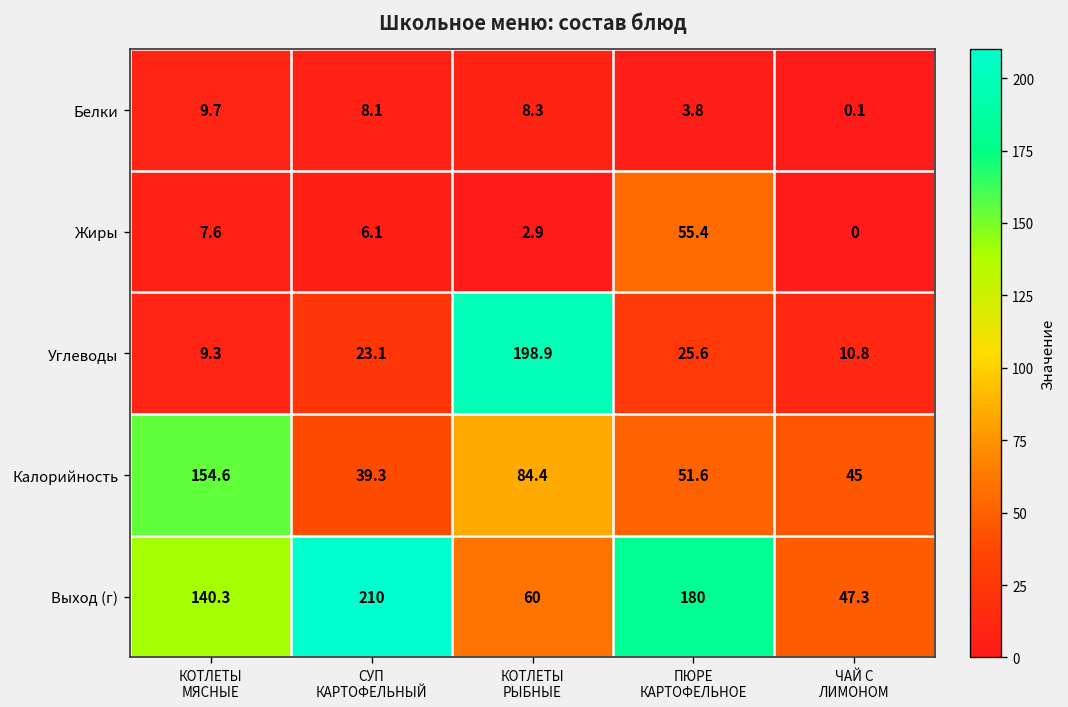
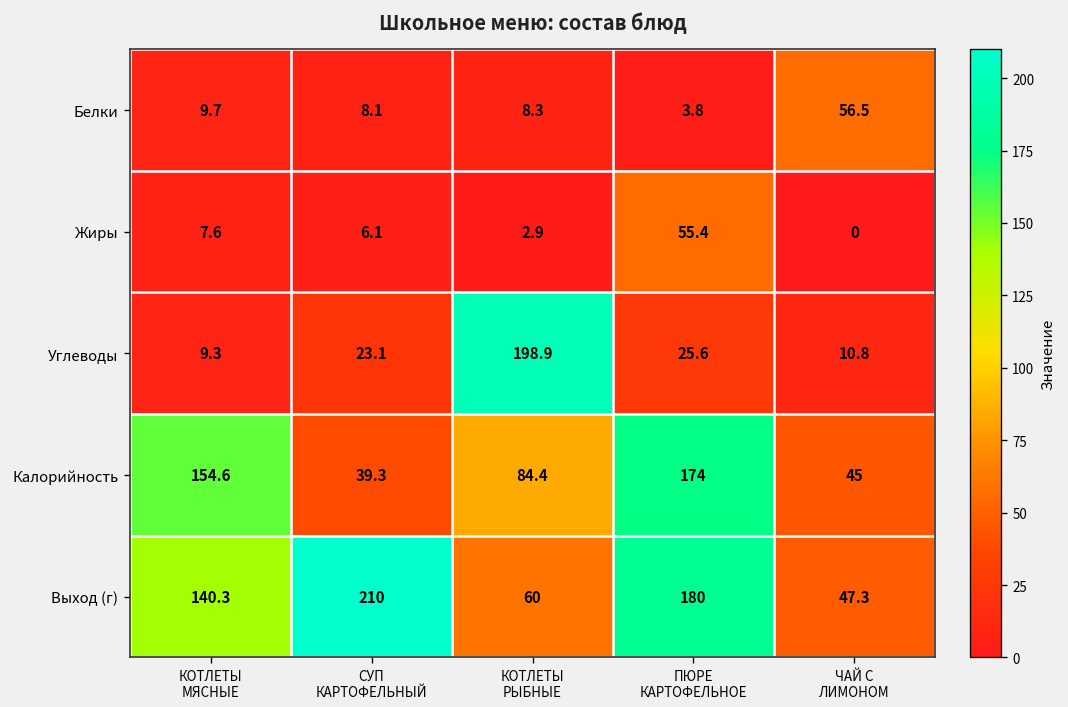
  {
    "Белки": {
      "КОТЛЕТЫ МЯСНЫЕ": 9.7,
      "СУП КАРТОФЕЛЬНЫЙ": 8.1,
      "КОТЛЕТЫ РЫБНЫЕ": 8.3,
      "ПЮРЕ КАРТОФЕЛЬНОЕ": 3.8,
-     "ЧАЙ С ЛИМОНОМ": 0.1
+     "ЧАЙ С ЛИМОНОМ": 56.5
    },
    "Жиры": {
      "КОТЛЕТЫ МЯСНЫЕ": 7.6,
      "СУП КАРТОФЕЛЬНЫЙ": 6.1,
      "КОТЛЕТЫ РЫБНЫЕ": 2.9,
      "ПЮРЕ КАРТОФЕЛЬНОЕ": 55.4,
      "ЧАЙ С ЛИМОНОМ": 0
    },
    "Углеводы": {
      "КОТЛЕТЫ МЯСНЫЕ": 9.3,
      "СУП КАРТОФЕЛЬНЫЙ": 23.1,
      "КОТЛЕТЫ РЫБНЫЕ": 198.9,
      "ПЮРЕ КАРТОФЕЛЬНОЕ": 25.6,
      "ЧАЙ С ЛИМОНОМ": 10.8
    },
    "Калорийность": {
      "КОТЛЕТЫ МЯСНЫЕ": 154.6,
      "СУП КАРТОФЕЛЬНЫЙ": 39.3,
      "КОТЛЕТЫ РЫБНЫЕ": 84.4,
-     "ПЮРЕ КАРТОФЕЛЬНОЕ": 51.6,
+     "ПЮРЕ КАРТОФЕЛЬНОЕ": 174,
      "ЧАЙ С ЛИМОНОМ": 45
    },
    "Выход (г)": {
      "КОТЛЕТЫ МЯСНЫЕ": 140.3,
      "СУП КАРТОФЕЛЬНЫЙ": 210,
      "КОТЛЕТЫ РЫБНЫЕ": 60,
      "ПЮРЕ КАРТОФЕЛЬНОЕ": 180,
      "ЧАЙ С ЛИМОНОМ": 47.3
    }
  }
